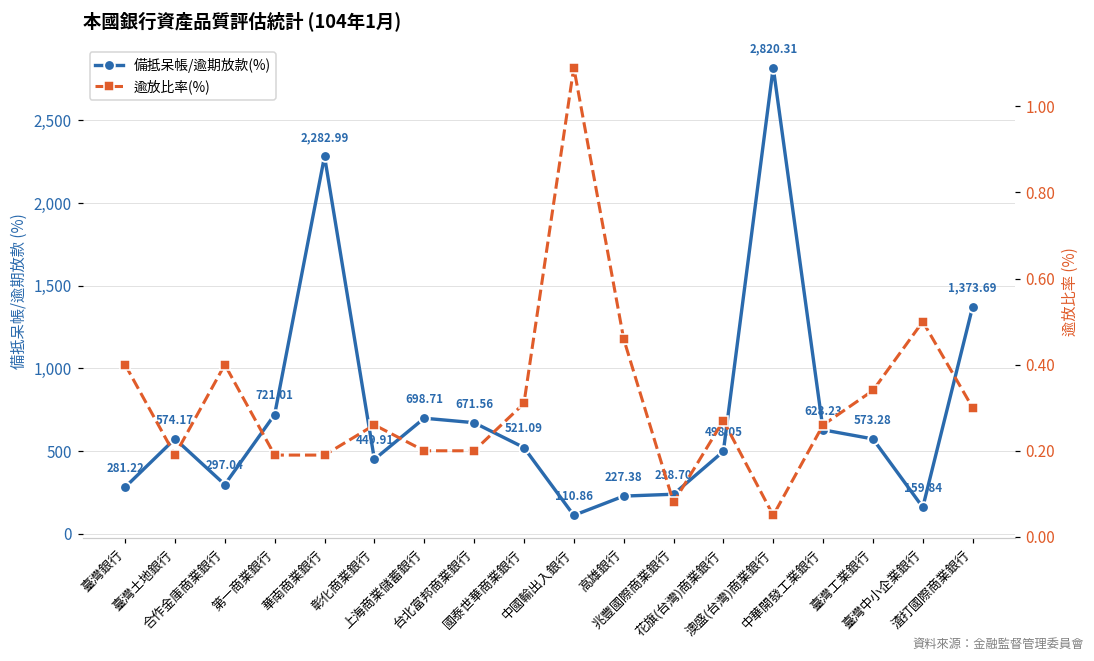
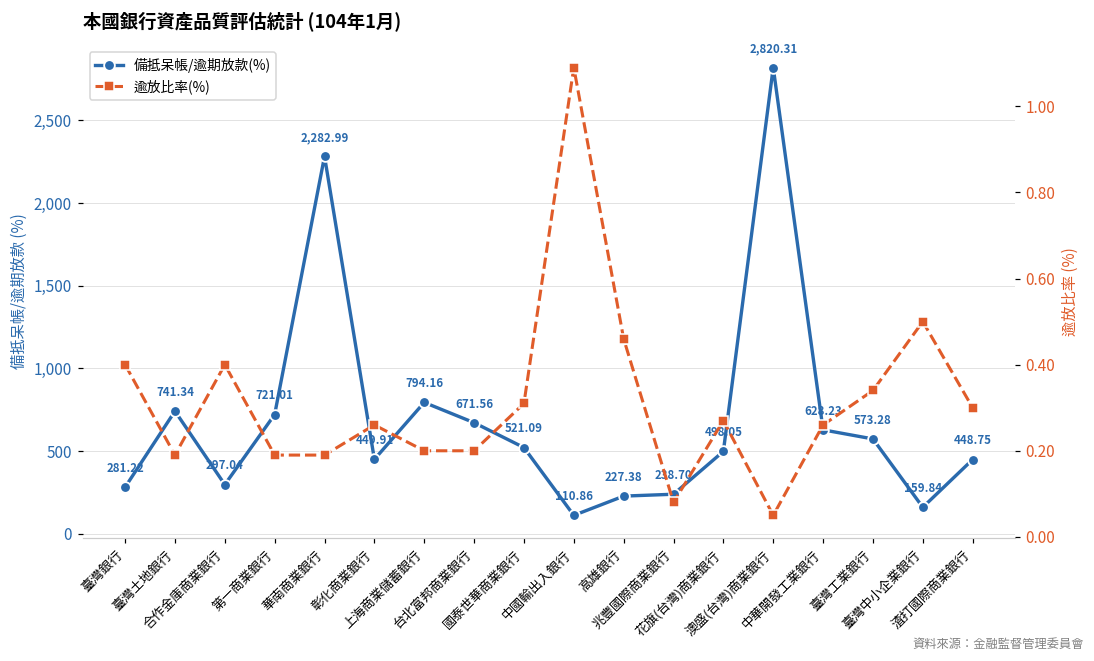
  {
    "備抵呆帳/逾期放款(%)": {
      "臺灣銀行": "281.22",
-     "臺灣土地銀行": "574.17",
+     "臺灣土地銀行": "741.34",
      "合作金庫商業銀行": "297.04",
      "第一商業銀行": "721.01",
      "華南商業銀行": "2,282.99",
      "彰化商業銀行": "449.91",
-     "上海商業儲蓄銀行": "698.71",
+     "上海商業儲蓄銀行": "794.16",
      "台北富邦商業銀行": "671.56",
      "國泰世華商業銀行": "521.09",
      "中國輸出入銀行": "110.86",
      "高雄銀行": "227.38",
      "兆豐國際商業銀行": "238.70",
      "花旗(台灣)商業銀行": "498.05",
      "澳盛(台灣)商業銀行": "2,820.31",
      "中華開發工業銀行": "628.23",
      "臺灣工業銀行": "573.28",
      "臺灣中小企業銀行": "159.84",
-     "渣打國際商業銀行": "1,373.69"
+     "渣打國際商業銀行": "448.75"
    }
  }
